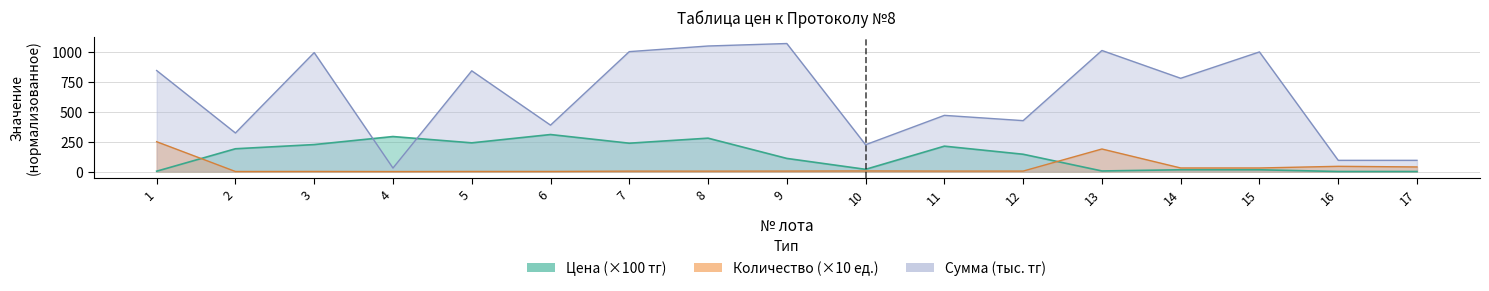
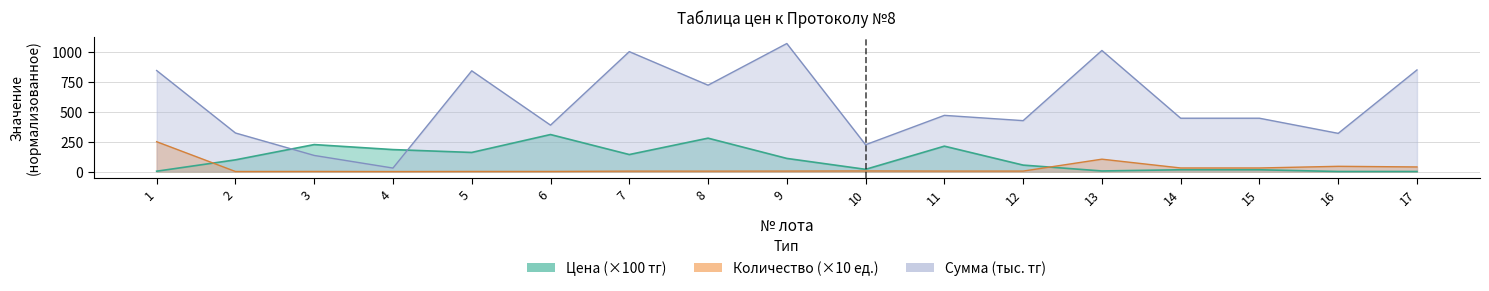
  {
    "Цена (×100 тг)": {
      "1": 0,
-     "2": 190,
+     "2": 100,
      "3": 230,
-     "4": 290,
-     "5": 240,
+     "4": 180,
+     "5": 160,
      "6": 310,
-     "7": 240,
+     "7": 140,
      "8": 280,
      "9": 110,
      "11": 210,
-     "12": 140,
+     "12": 50,
      "13": 0,
      "16": 0,
      "17": 0
    },
    "Количество (×10 ед.)": {
      "1": 250,
      "2": 0,
      "3": 0,
      "4": 0,
      "5": 0,
      "6": 0,
      "7": 0,
      "8": 0,
      "9": 0,
      "11": 0,
      "12": 0,
-     "13": 190,
+     "13": 100,
      "16": 40,
      "17": 40
    },
    "Сумма (тыс. тг)": {
      "1": 850,
      "2": 320,
-     "3": 1000,
+     "3": 140,
      "4": 30,
      "5": 840,
      "6": 390,
      "7": 1000,
-     "8": 1050,
+     "8": 720,
      "9": 1070,
      "10": 220,
      "11": 470,
      "12": 430,
      "13": 1010,
-     "14": 780,
-     "15": 1000,
-     "16": 90,
-     "17": 90
+     "14": 450,
+     "15": 450,
+     "16": 320,
+     "17": 850
    }
  }
